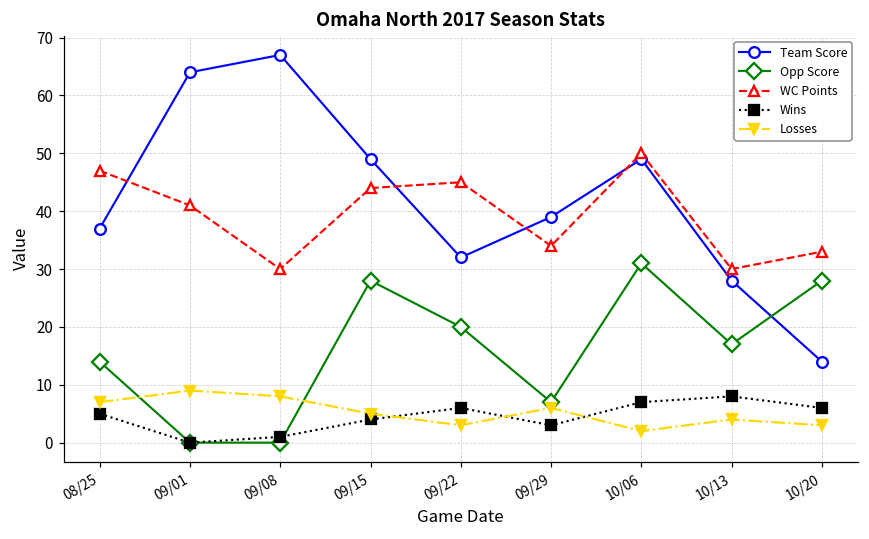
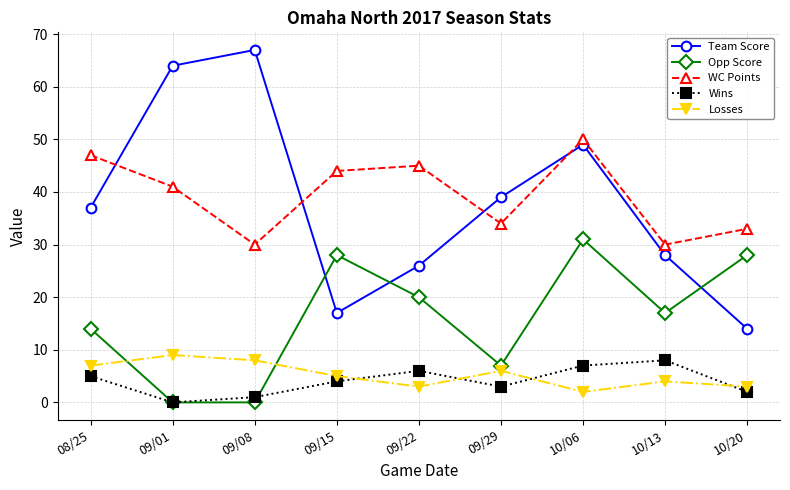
  {
    "Team Score": {
      "08/25": 37,
      "09/01": 64,
      "09/08": 67,
-     "09/15": 49,
-     "09/22": 32,
+     "09/15": 17,
+     "09/22": 26,
      "09/29": 39,
      "10/06": 49,
      "10/13": 28,
      "10/20": 14
    },
    "Opp Score": {
      "08/25": 14,
      "09/08": 0,
      "09/15": 28,
      "09/22": 20,
      "09/29": 7,
      "10/06": 31,
      "10/13": 17,
      "10/20": 28
    },
    "WC Points": {
      "08/25": 47,
      "09/01": 41,
      "09/08": 30,
      "09/15": 44,
      "09/22": 45,
      "09/29": 34,
      "10/06": 50,
      "10/13": 30,
      "10/20": 33
    },
    "Wins": {
      "08/25": 5,
      "09/08": 1,
      "09/15": 4,
      "09/22": 6,
      "09/29": 3,
      "10/06": 7,
      "10/13": 8,
-     "10/20": 6
+     "10/20": 2
    },
    "Losses": {
      "08/25": 7,
      "09/01": 9,
      "09/08": 8,
      "09/15": 5,
      "09/22": 3,
      "09/29": 6,
      "10/06": 2,
      "10/13": 4,
      "10/20": 3
    }
  }
